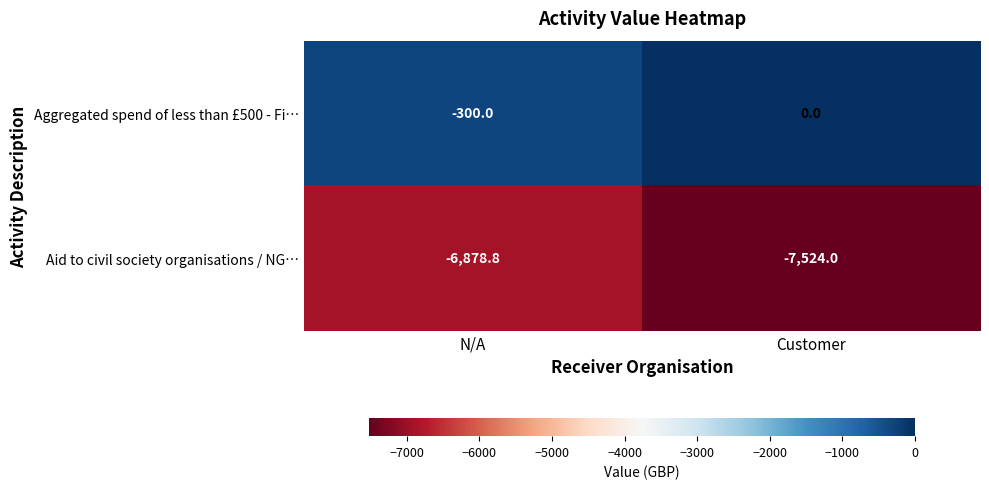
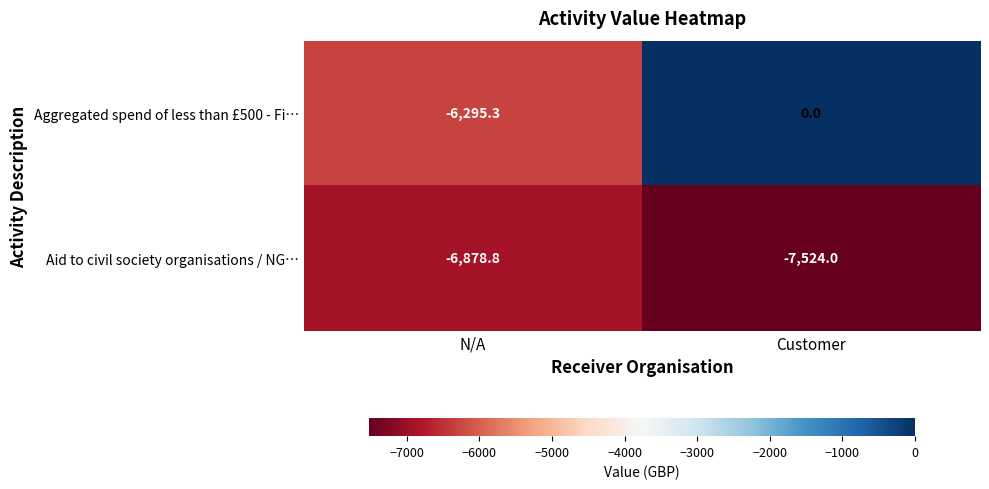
  {
    "Aggregated spend of less than £500 - Fi…": {
-     "N/A": "-300.0",
+     "N/A": "-6,295.3",
      "Customer": "0.0"
    },
    "Aid to civil society organisations / NG…": {
      "N/A": "-6,878.8",
      "Customer": "-7,524.0"
    }
  }
